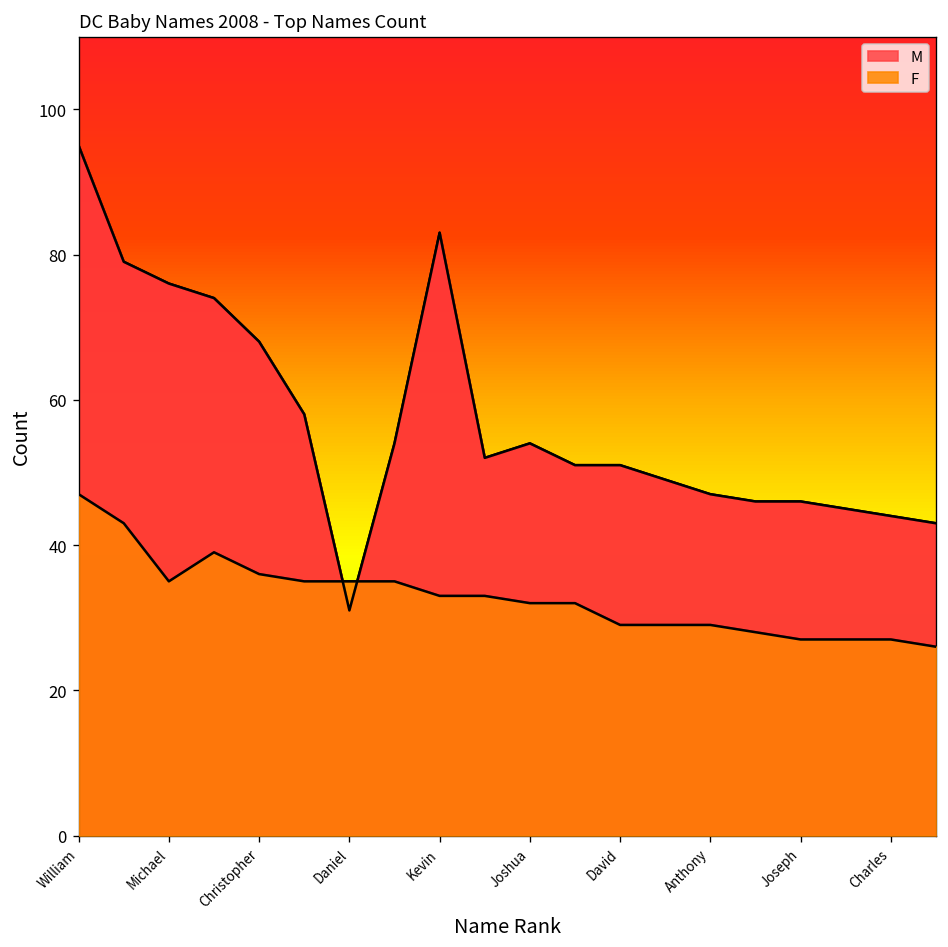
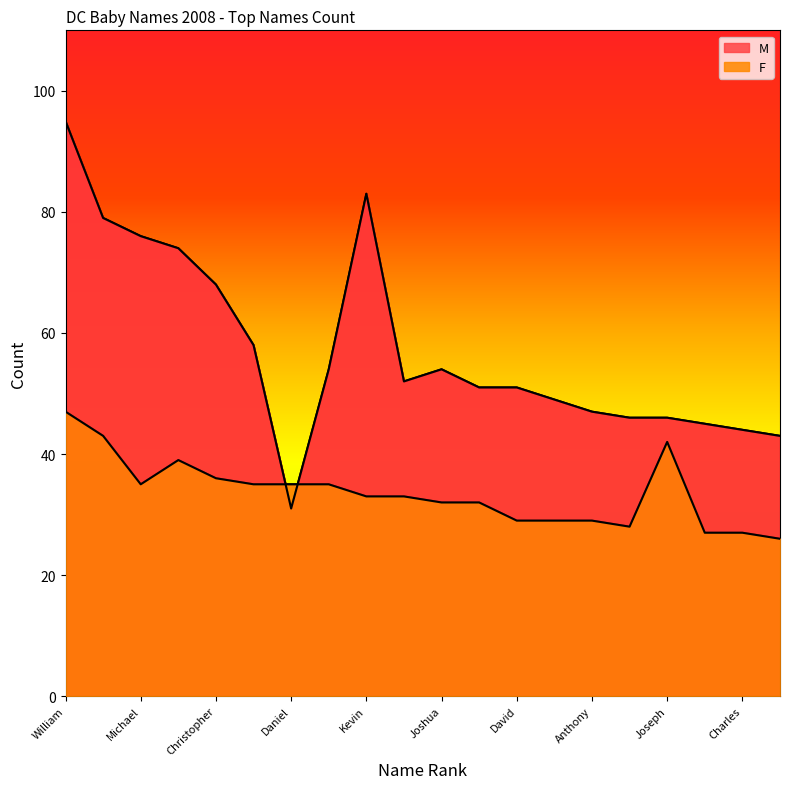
  {
    "M": {
      "William": 95,
      "Michael": 76,
      "Christopher": 68,
      "Daniel": 31,
      "Kevin": 83,
      "Joshua": 54,
      "David": 51,
      "Anthony": 47,
      "Joseph": 46,
      "Charles": 44
    },
    "F": {
      "William": 47,
      "Michael": 35,
      "Christopher": 36,
      "Daniel": 35,
      "Kevin": 33,
      "Joshua": 32,
      "David": 29,
      "Anthony": 29,
-     "Joseph": 27,
+     "Joseph": 42,
      "Charles": 27
    }
  }
